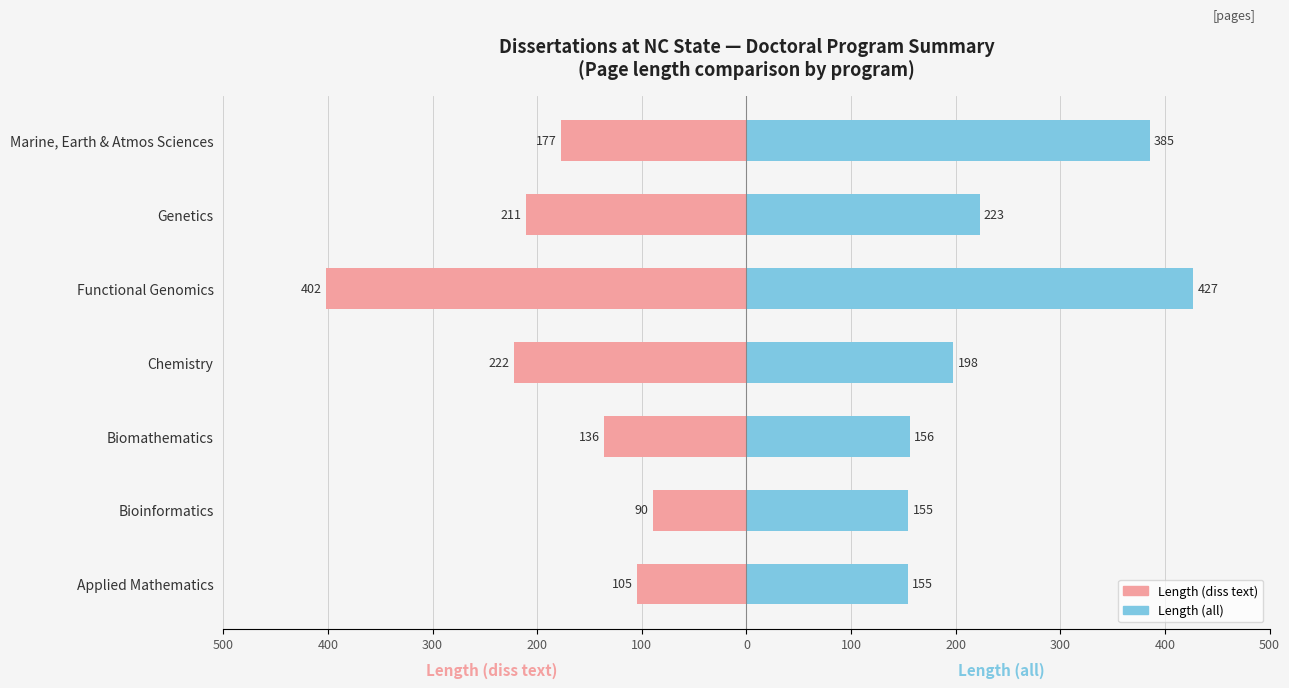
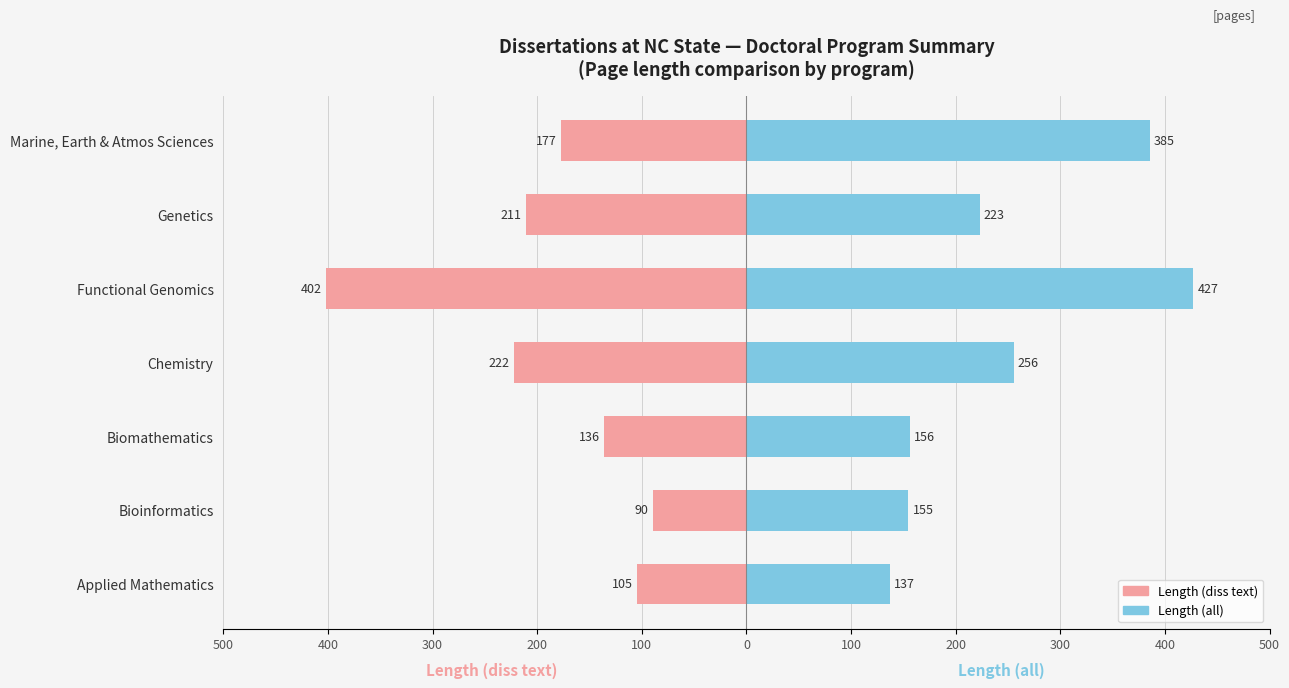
  {
    "Length (all)": {
      "Marine, Earth & Atmos Sciences": 385,
      "Genetics": 223,
      "Functional Genomics": 427,
-     "Chemistry": 198,
+     "Chemistry": 256,
      "Biomathematics": 156,
      "Bioinformatics": 155,
-     "Applied Mathematics": 155
+     "Applied Mathematics": 137
    }
  }
